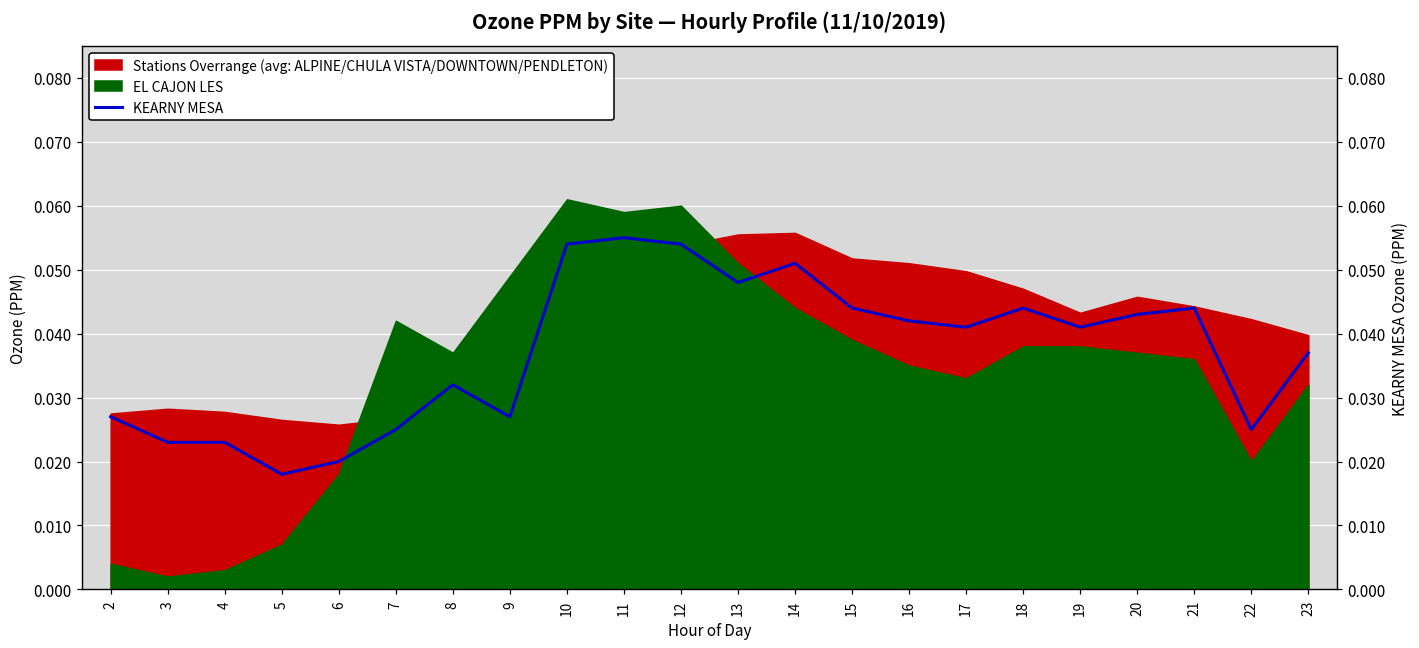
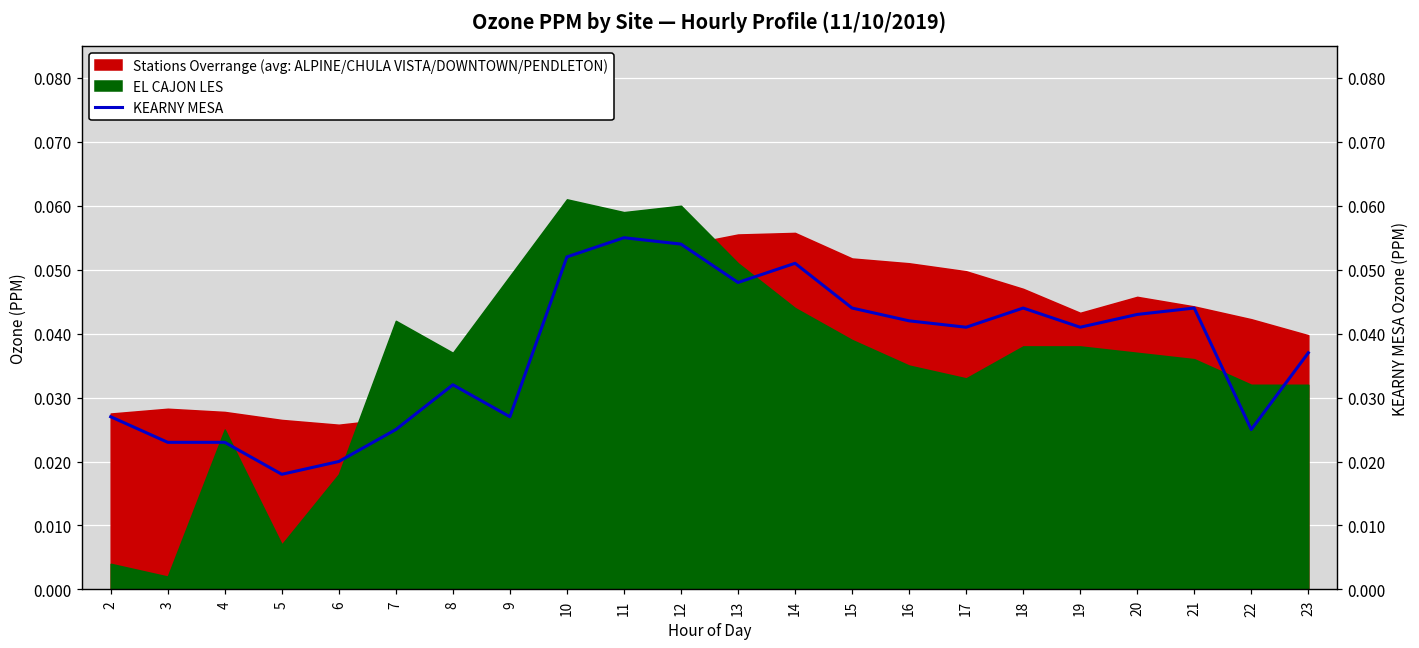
  {
    "Stations Overrange (avg: ALPINE/CHULA VISTA/DOWNTOWN/PENDLETON)": {
      "2": 0.028,
      "3": 0.028,
      "4": 0.028,
      "5": 0.027,
      "6": 0.026,
      "13": 0.055,
      "14": 0.056,
      "15": 0.052,
      "16": 0.051,
      "17": 0.050,
      "18": 0.047,
      "19": 0.043,
      "20": 0.046,
      "21": 0.044,
      "22": 0.042,
      "23": 0.040
    },
    "EL CAJON LES": {
      "2": 0.004,
      "3": 0.002,
-     "4": 0.003,
+     "4": 0.025,
      "5": 0.007,
      "6": 0.018,
      "7": 0.042,
      "8": 0.037,
      "9": 0.049,
      "10": 0.061,
      "11": 0.059,
      "12": 0.060,
      "13": 0.051,
      "14": 0.044,
      "15": 0.039,
      "16": 0.035,
      "17": 0.033,
      "18": 0.038,
      "19": 0.038,
      "20": 0.037,
      "21": 0.036,
-     "22": 0.020,
+     "22": 0.032,
      "23": 0.032
    },
    "KEARNY MESA": {
      "2": 0.027,
      "3": 0.023,
      "4": 0.023,
      "5": 0.018,
      "6": 0.020,
      "7": 0.025,
      "8": 0.032,
      "9": 0.027,
-     "10": 0.054,
+     "10": 0.052,
      "11": 0.055,
      "12": 0.054,
      "13": 0.048,
      "14": 0.051,
      "15": 0.044,
      "16": 0.042,
      "17": 0.041,
      "18": 0.044,
      "19": 0.041,
      "20": 0.043,
      "21": 0.044,
      "22": 0.025,
      "23": 0.037
    }
  }
